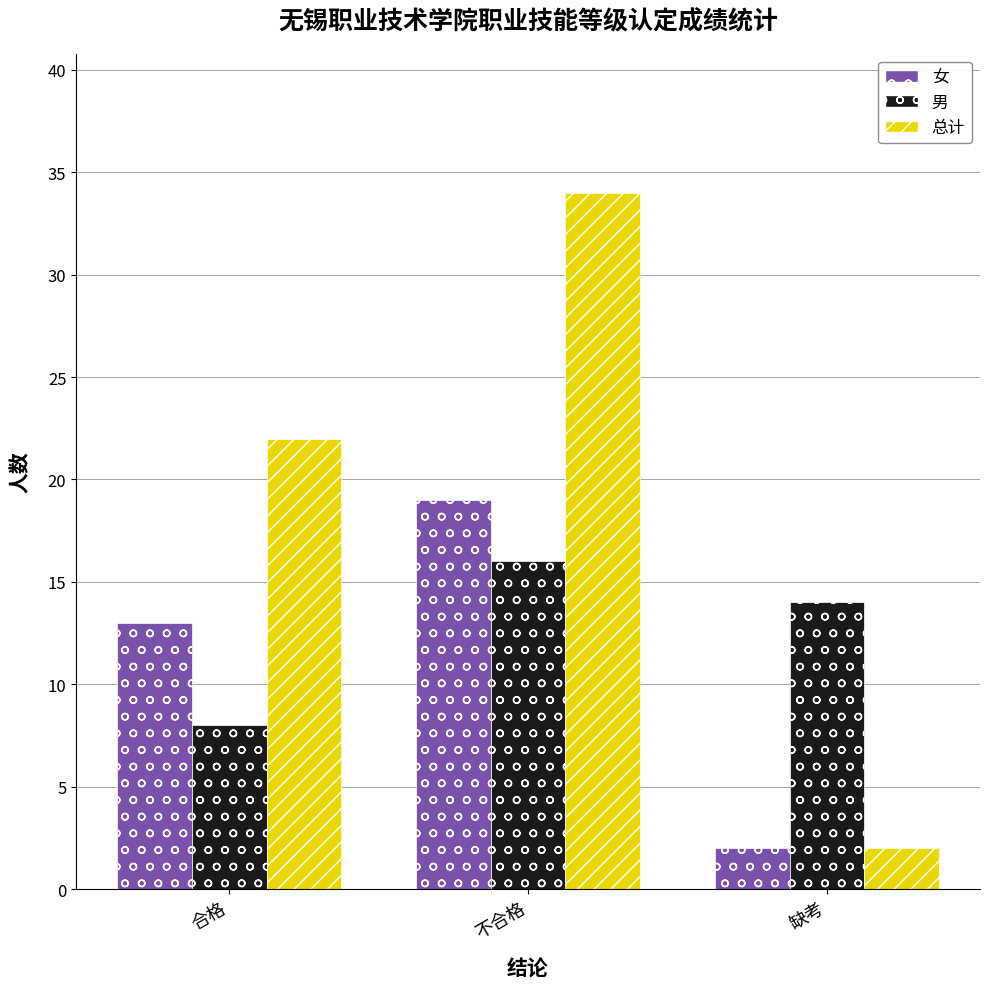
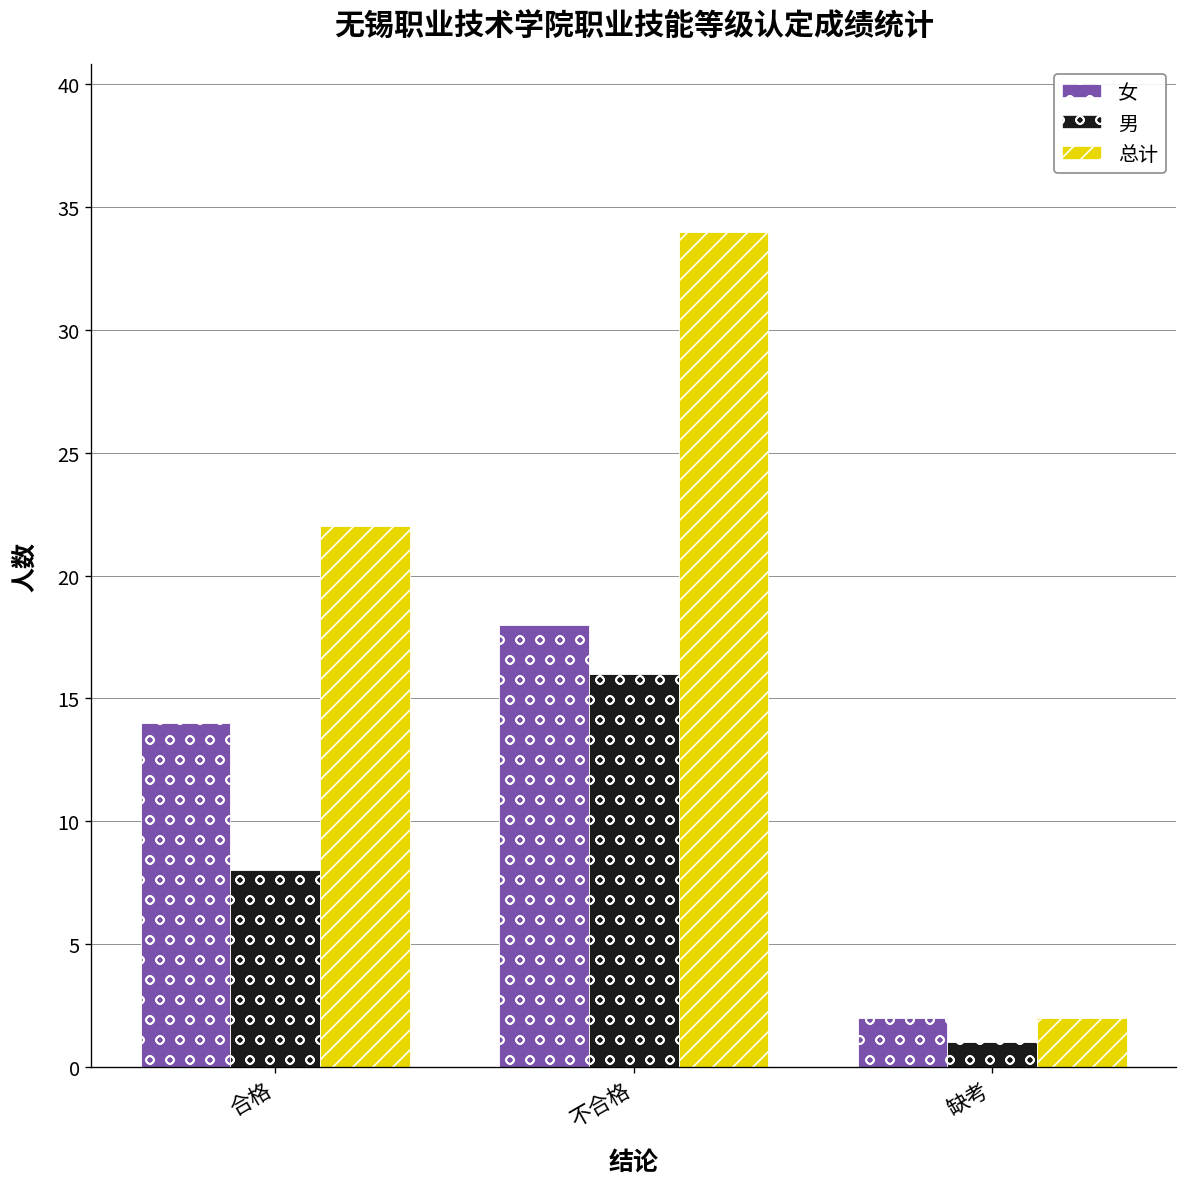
  {
    "女": {
-     "合格": 13,
-     "不合格": 19,
+     "合格": 14,
+     "不合格": 18,
      "缺考": 2
    },
    "男": {
      "合格": 8,
      "不合格": 16,
-     "缺考": 14
+     "缺考": 1
    },
    "总计": {
      "合格": 22,
      "不合格": 34,
      "缺考": 2
    }
  }
